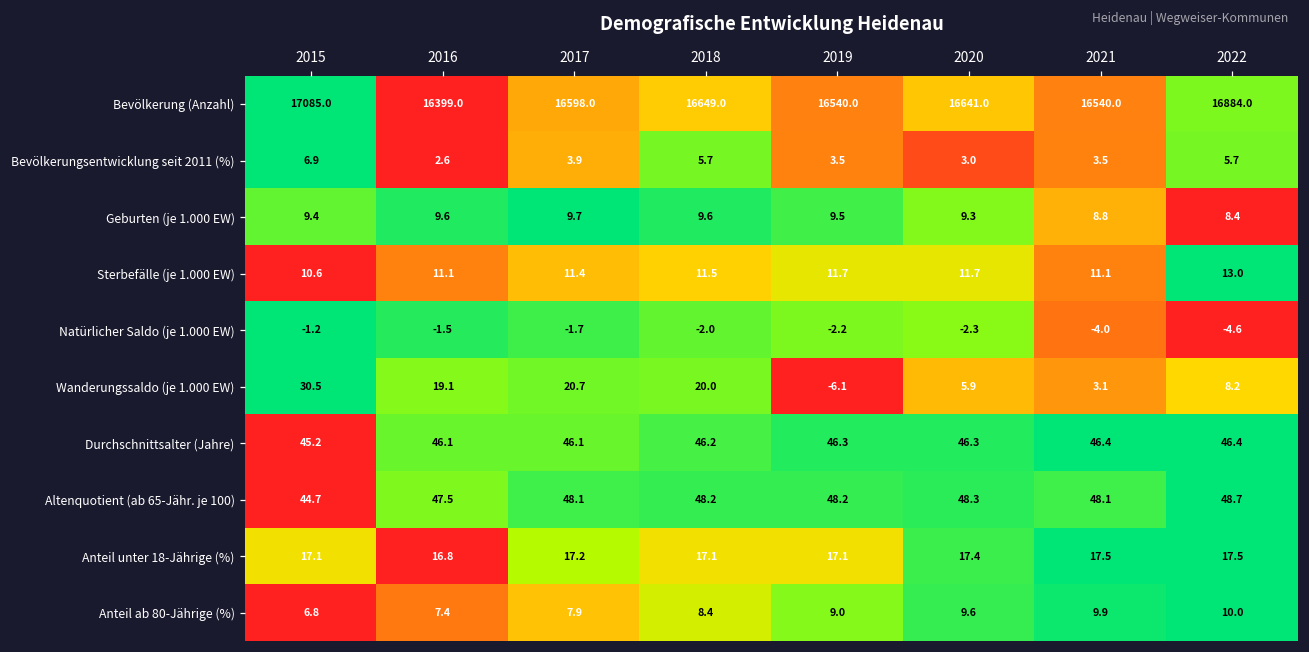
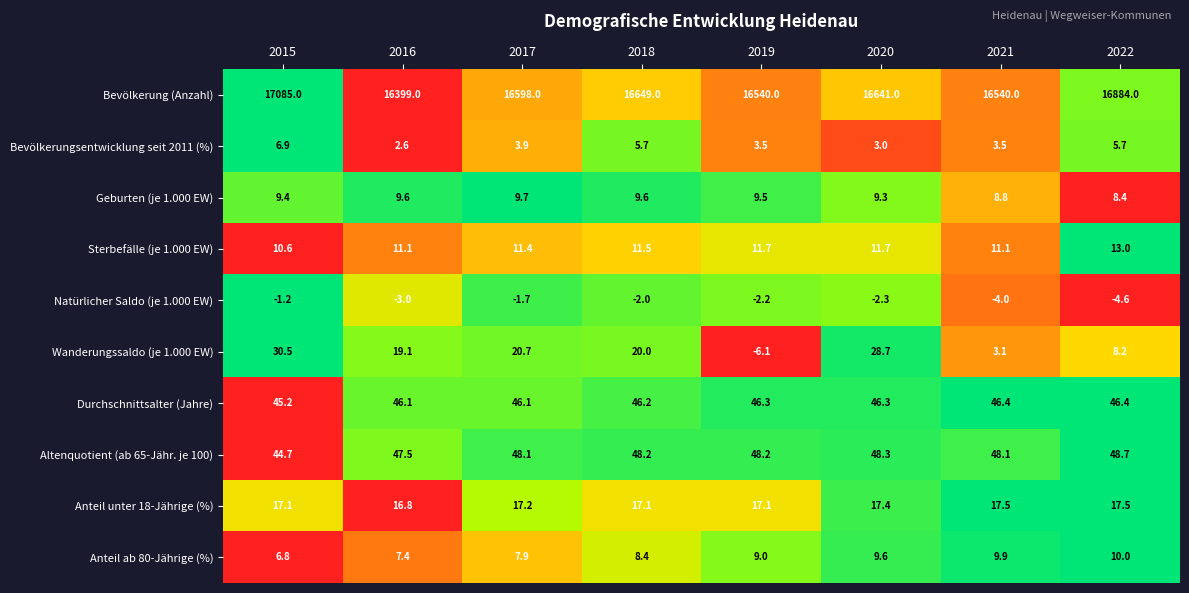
  {
    "Bevölkerung (Anzahl)": {
      "2015": 17085.0,
      "2016": 16399.0,
      "2017": 16598.0,
      "2018": 16649.0,
      "2019": 16540.0,
      "2020": 16641.0,
      "2021": 16540.0,
      "2022": 16884.0
    },
    "Bevölkerungsentwicklung seit 2011 (%)": {
      "2015": 6.9,
      "2016": 2.6,
      "2017": 3.9,
      "2018": 5.7,
      "2019": 3.5,
      "2020": 3.0,
      "2021": 3.5,
      "2022": 5.7
    },
    "Geburten (je 1.000 EW)": {
      "2015": 9.4,
      "2016": 9.6,
      "2017": 9.7,
      "2018": 9.6,
      "2019": 9.5,
      "2020": 9.3,
      "2021": 8.8,
      "2022": 8.4
    },
    "Sterbefälle (je 1.000 EW)": {
      "2015": 10.6,
      "2016": 11.1,
      "2017": 11.4,
      "2018": 11.5,
      "2019": 11.7,
      "2020": 11.7,
      "2021": 11.1,
      "2022": 13.0
    },
    "Natürlicher Saldo (je 1.000 EW)": {
      "2015": -1.2,
-     "2016": -1.5,
+     "2016": -3.0,
      "2017": -1.7,
      "2018": -2.0,
      "2019": -2.2,
      "2020": -2.3,
      "2021": -4.0,
      "2022": -4.6
    },
    "Wanderungssaldo (je 1.000 EW)": {
      "2015": 30.5,
      "2016": 19.1,
      "2017": 20.7,
      "2018": 20.0,
      "2019": -6.1,
-     "2020": 5.9,
+     "2020": 28.7,
      "2021": 3.1,
      "2022": 8.2
    },
    "Durchschnittsalter (Jahre)": {
      "2015": 45.2,
      "2016": 46.1,
      "2017": 46.1,
      "2018": 46.2,
      "2019": 46.3,
      "2020": 46.3,
      "2021": 46.4,
      "2022": 46.4
    },
    "Altenquotient (ab 65-Jähr. je 100)": {
      "2015": 44.7,
      "2016": 47.5,
      "2017": 48.1,
      "2018": 48.2,
      "2019": 48.2,
      "2020": 48.3,
      "2021": 48.1,
      "2022": 48.7
    },
    "Anteil unter 18-Jährige (%)": {
      "2015": 17.1,
      "2016": 16.8,
      "2017": 17.2,
      "2018": 17.1,
      "2019": 17.1,
      "2020": 17.4,
      "2021": 17.5,
      "2022": 17.5
    },
    "Anteil ab 80-Jährige (%)": {
      "2015": 6.8,
      "2016": 7.4,
      "2017": 7.9,
      "2018": 8.4,
      "2019": 9.0,
      "2020": 9.6,
      "2021": 9.9,
      "2022": 10.0
    }
  }
